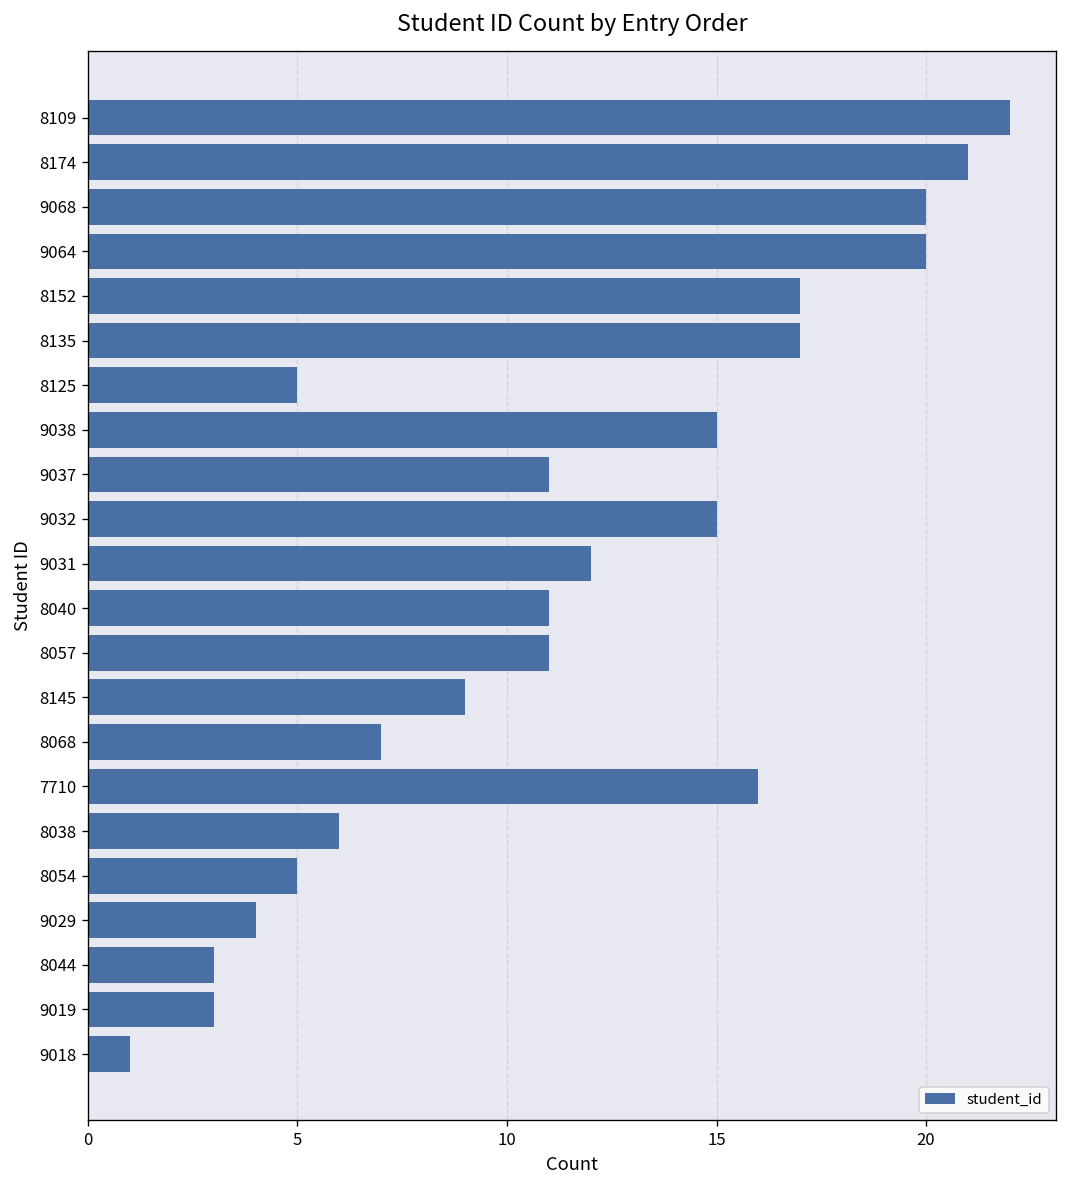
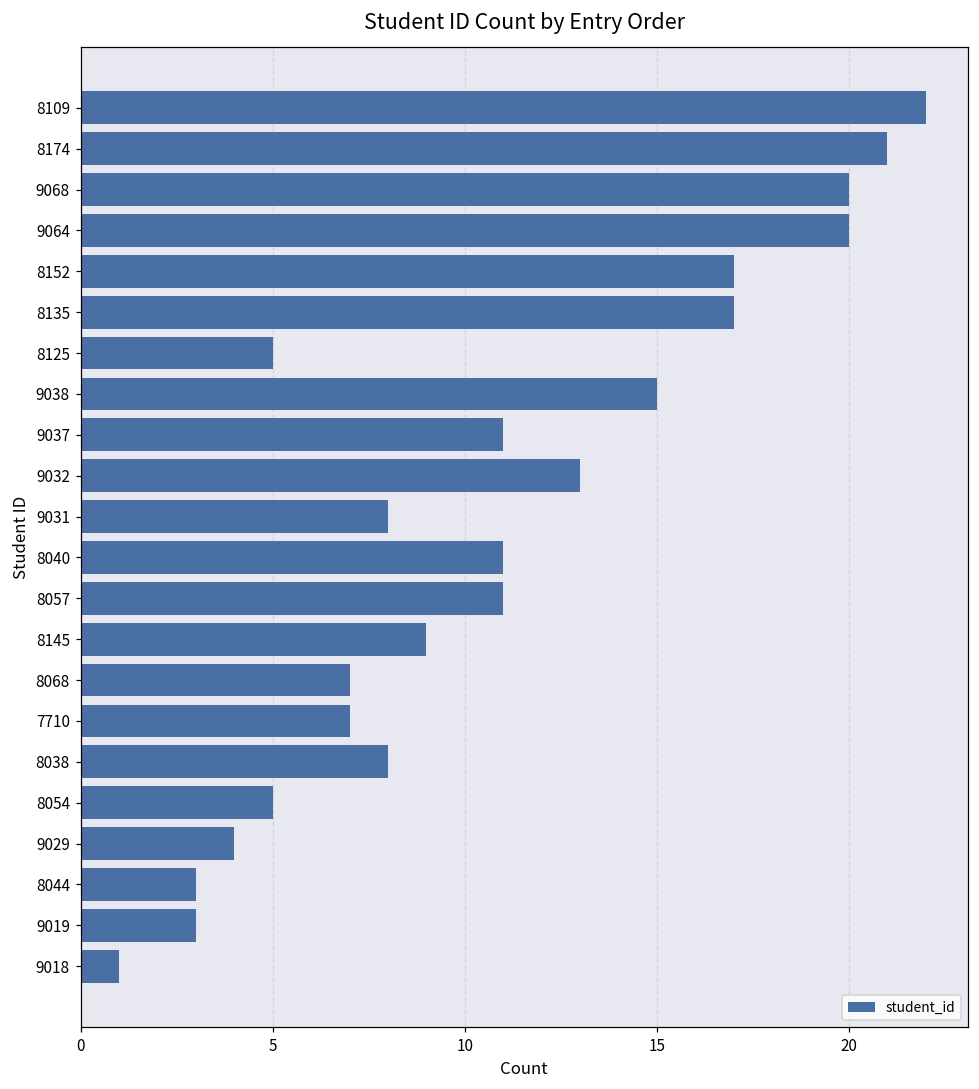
  {
    "8109": 22,
    "8174": 21,
    "9068": 20,
    "9064": 20,
    "8152": 17,
    "8135": 17,
    "8125": 5,
    "9038": 15,
    "9037": 11,
-   "9032": 15,
-   "9031": 12,
+   "9032": 13,
+   "9031": 8,
    "8040": 11,
    "8057": 11,
    "8145": 9,
    "8068": 7,
-   "7710": 16,
-   "8038": 6,
+   "7710": 7,
+   "8038": 8,
    "8054": 5,
    "9029": 4,
    "8044": 3,
    "9019": 3,
    "9018": 1
  }
